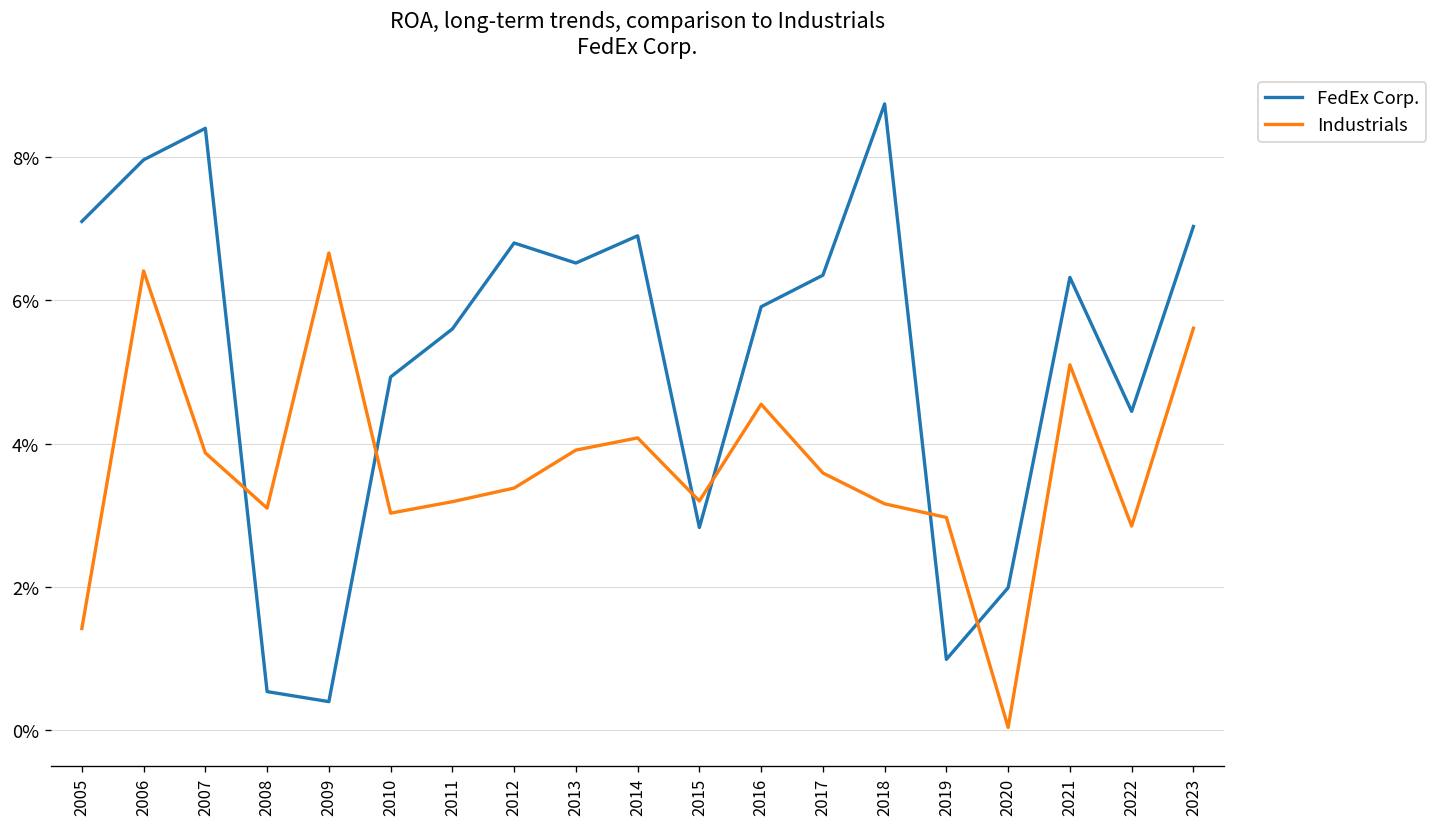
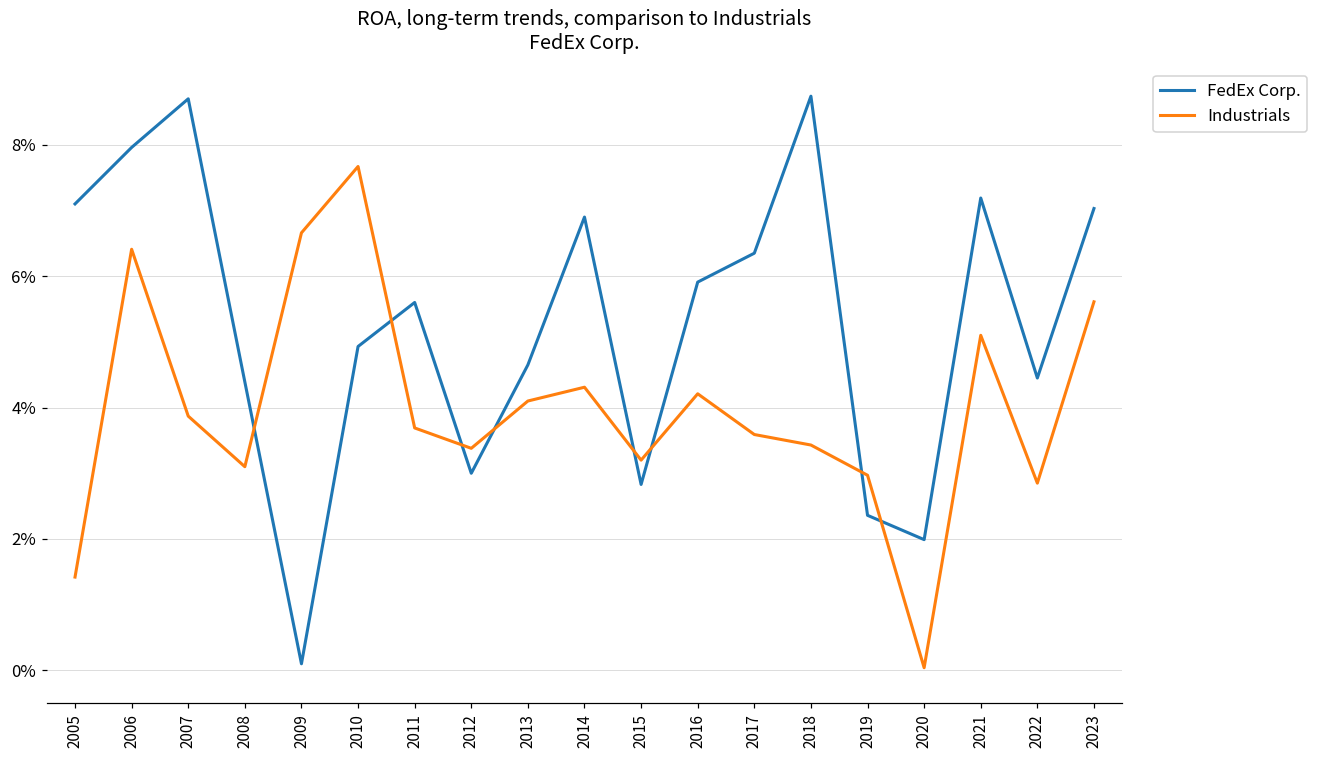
  {
    "FedEx Corp.": {
      "2005": "7.1%",
      "2006": "8.0%",
-     "2007": "8.4%",
-     "2008": "0.5%",
-     "2009": "0.4%",
+     "2007": "8.7%",
+     "2008": "4.4%",
+     "2009": "0.1%",
      "2010": "4.9%",
      "2011": "5.6%",
-     "2012": "6.8%",
-     "2013": "6.5%",
+     "2012": "3.0%",
+     "2013": "4.7%",
      "2014": "6.9%",
      "2015": "2.8%",
      "2016": "5.9%",
      "2017": "6.4%",
      "2018": "8.7%",
-     "2019": "1.0%",
+     "2019": "2.4%",
      "2020": "2.0%",
-     "2021": "6.3%",
+     "2021": "7.2%",
      "2022": "4.5%",
      "2023": "7.0%"
    },
    "Industrials": {
      "2005": "1.4%",
      "2006": "6.4%",
      "2007": "3.9%",
      "2008": "3.1%",
      "2009": "6.7%",
-     "2010": "3.0%",
-     "2011": "3.2%",
+     "2010": "7.7%",
+     "2011": "3.7%",
      "2012": "3.4%",
-     "2013": "3.9%",
-     "2014": "4.1%",
+     "2013": "4.1%",
+     "2014": "4.3%",
      "2015": "3.2%",
-     "2016": "4.6%",
+     "2016": "4.2%",
      "2017": "3.6%",
-     "2018": "3.2%",
+     "2018": "3.4%",
      "2019": "3.0%",
      "2020": "0.0%",
      "2021": "5.1%",
      "2022": "2.9%",
      "2023": "5.6%"
    }
  }
